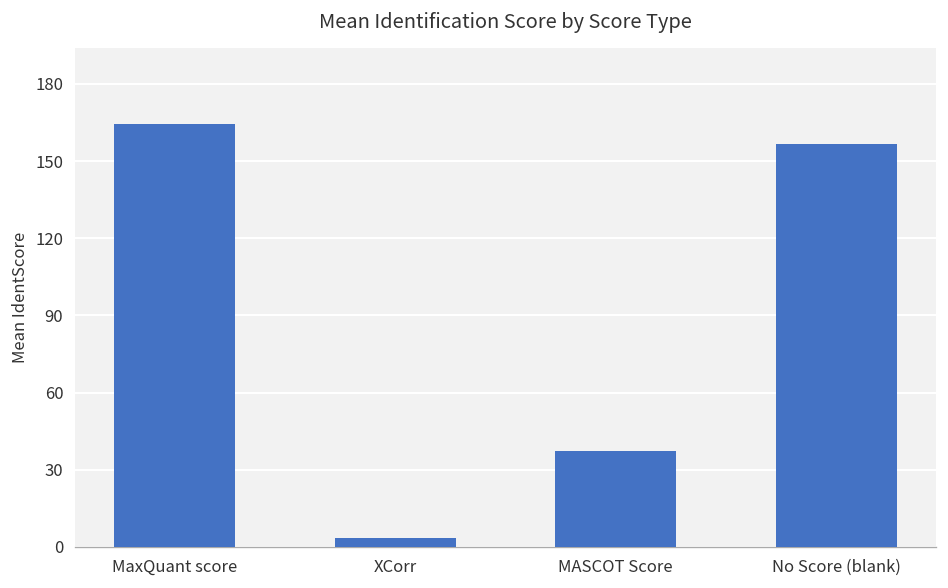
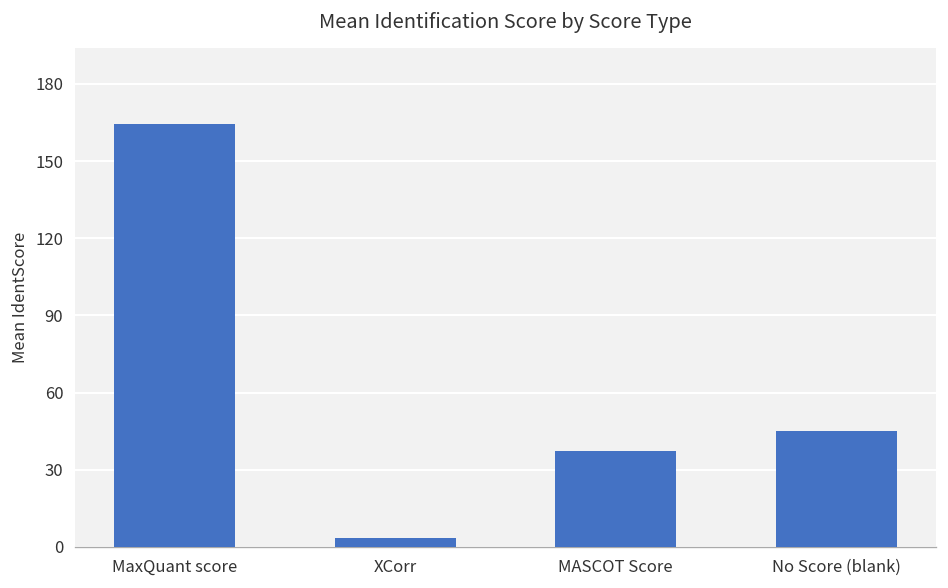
  {
    "MaxQuant score": 164,
    "XCorr": 4,
    "MASCOT Score": 37,
-   "No Score (blank)": 157
+   "No Score (blank)": 45
  }
